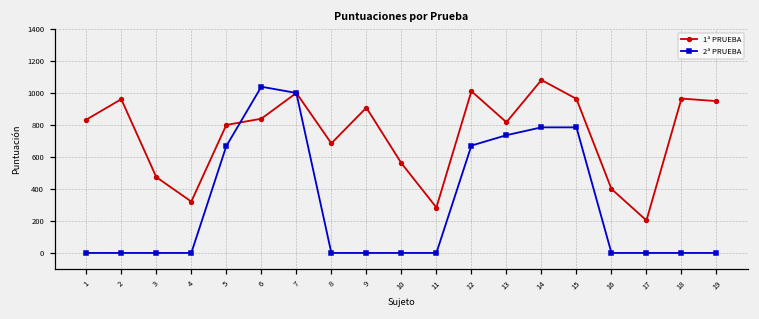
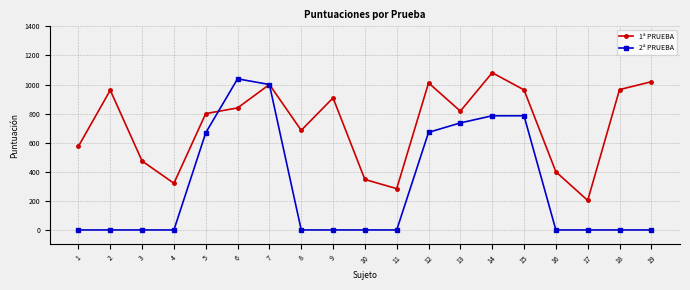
  {
    "1ª PRUEBA": {
-     "1": 830,
+     "1": 580,
      "2": 960,
      "3": 470,
      "4": 320,
      "5": 800,
      "6": 840,
      "8": 690,
      "9": 910,
-     "10": 560,
+     "10": 350,
      "11": 280,
      "12": 1010,
      "13": 820,
      "14": 1080,
      "15": 960,
      "16": 400,
      "17": 200,
      "18": 970,
-     "19": 950
+     "19": 1020
    },
    "2ª PRUEBA": {
      "1": 0,
      "2": 0,
      "3": 0,
      "4": 0,
      "5": 670,
      "6": 1040,
      "8": 0,
      "9": 0,
      "10": 0,
      "11": 0,
      "12": 670,
      "13": 740,
      "14": 790,
      "15": 790,
      "16": 0,
      "17": 0,
      "18": 0,
      "19": 0
    }
  }
